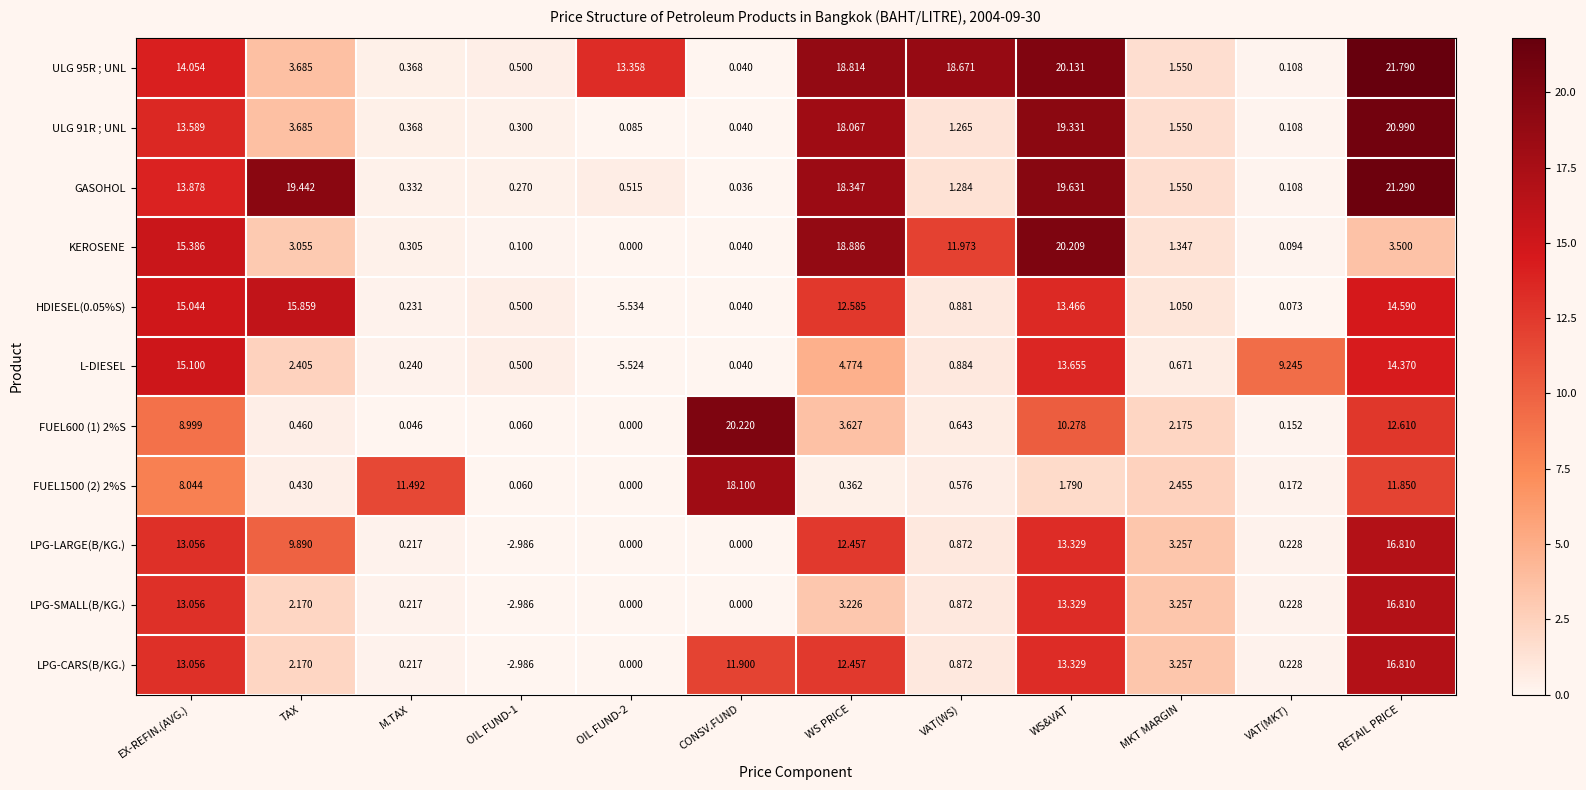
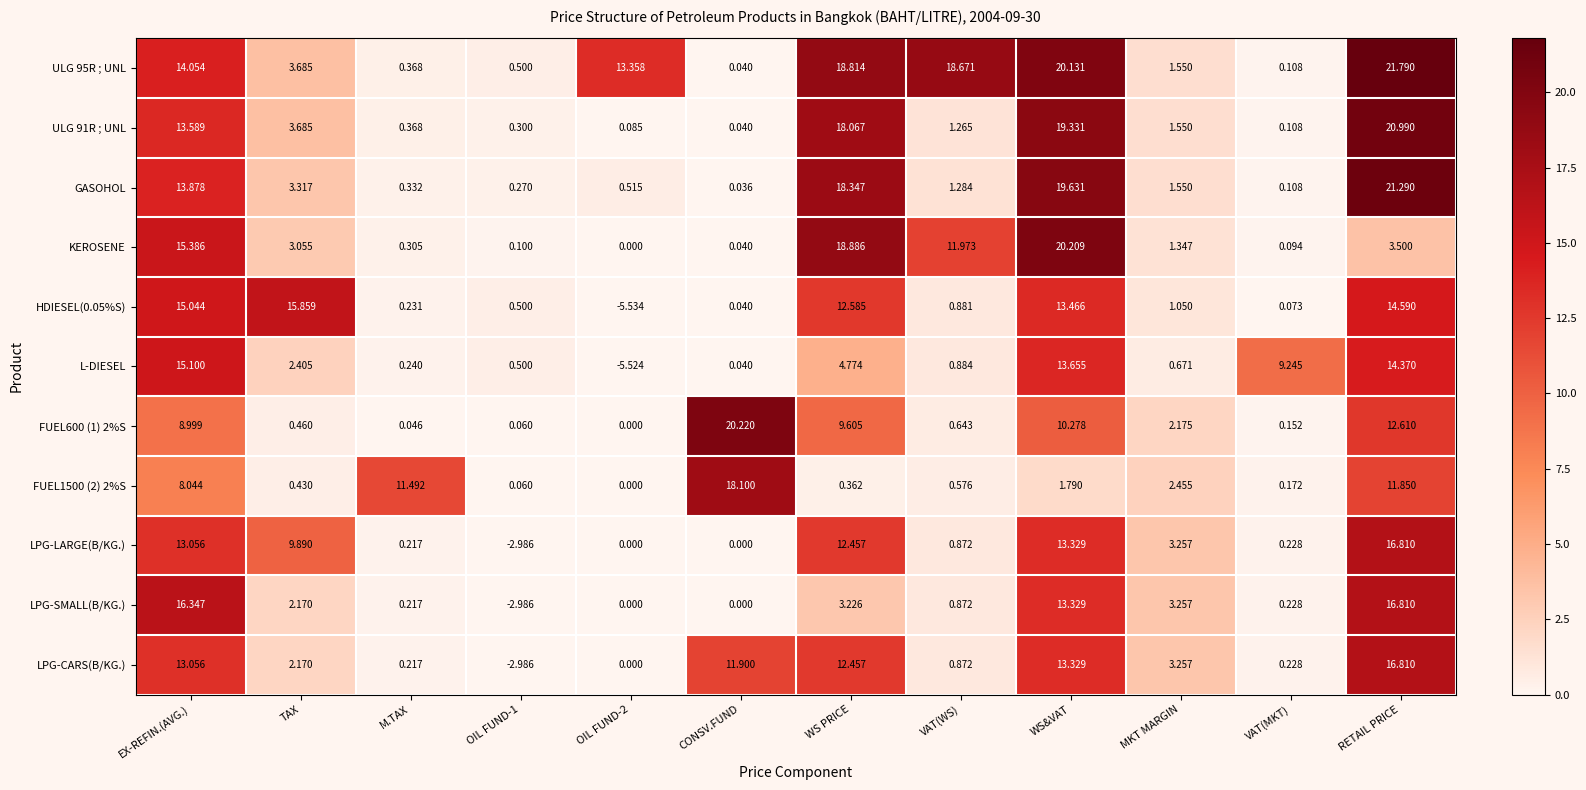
  {
    "ULG 95R ; UNL": {
      "EX-REFIN.(AVG.)": 14.054,
      "TAX": 3.685,
      "M.TAX": 0.368,
      "OIL FUND-1": 0.500,
      "OIL FUND-2": 13.358,
      "CONSV.FUND": 0.040,
      "WS PRICE": 18.814,
      "VAT(WS)": 18.671,
      "WS&VAT": 20.131,
      "MKT MARGIN": 1.550,
      "VAT(MKT)": 0.108,
      "RETAIL PRICE": 21.790
    },
    "ULG 91R ; UNL": {
      "EX-REFIN.(AVG.)": 13.589,
      "TAX": 3.685,
      "M.TAX": 0.368,
      "OIL FUND-1": 0.300,
      "OIL FUND-2": 0.085,
      "CONSV.FUND": 0.040,
      "WS PRICE": 18.067,
      "VAT(WS)": 1.265,
      "WS&VAT": 19.331,
      "MKT MARGIN": 1.550,
      "VAT(MKT)": 0.108,
      "RETAIL PRICE": 20.990
    },
    "GASOHOL": {
      "EX-REFIN.(AVG.)": 13.878,
-     "TAX": 19.442,
+     "TAX": 3.317,
      "M.TAX": 0.332,
      "OIL FUND-1": 0.270,
      "OIL FUND-2": 0.515,
      "CONSV.FUND": 0.036,
      "WS PRICE": 18.347,
      "VAT(WS)": 1.284,
      "WS&VAT": 19.631,
      "MKT MARGIN": 1.550,
      "VAT(MKT)": 0.108,
      "RETAIL PRICE": 21.290
    },
    "KEROSENE": {
      "EX-REFIN.(AVG.)": 15.386,
      "TAX": 3.055,
      "M.TAX": 0.305,
      "OIL FUND-1": 0.100,
      "OIL FUND-2": 0.000,
      "CONSV.FUND": 0.040,
      "WS PRICE": 18.886,
      "VAT(WS)": 11.973,
      "WS&VAT": 20.209,
      "MKT MARGIN": 1.347,
      "VAT(MKT)": 0.094,
      "RETAIL PRICE": 3.500
    },
    "HDIESEL(0.05%S)": {
      "EX-REFIN.(AVG.)": 15.044,
      "TAX": 15.859,
      "M.TAX": 0.231,
      "OIL FUND-1": 0.500,
      "OIL FUND-2": -5.534,
      "CONSV.FUND": 0.040,
      "WS PRICE": 12.585,
      "VAT(WS)": 0.881,
      "WS&VAT": 13.466,
      "MKT MARGIN": 1.050,
      "VAT(MKT)": 0.073,
      "RETAIL PRICE": 14.590
    },
    "L-DIESEL": {
      "EX-REFIN.(AVG.)": 15.100,
      "TAX": 2.405,
      "M.TAX": 0.240,
      "OIL FUND-1": 0.500,
      "OIL FUND-2": -5.524,
      "CONSV.FUND": 0.040,
      "WS PRICE": 4.774,
      "VAT(WS)": 0.884,
      "WS&VAT": 13.655,
      "MKT MARGIN": 0.671,
      "VAT(MKT)": 9.245,
      "RETAIL PRICE": 14.370
    },
    "FUEL600 (1) 2%S": {
      "EX-REFIN.(AVG.)": 8.999,
      "TAX": 0.460,
      "M.TAX": 0.046,
      "OIL FUND-1": 0.060,
      "OIL FUND-2": 0.000,
      "CONSV.FUND": 20.220,
-     "WS PRICE": 3.627,
+     "WS PRICE": 9.605,
      "VAT(WS)": 0.643,
      "WS&VAT": 10.278,
      "MKT MARGIN": 2.175,
      "VAT(MKT)": 0.152,
      "RETAIL PRICE": 12.610
    },
    "FUEL1500 (2) 2%S": {
      "EX-REFIN.(AVG.)": 8.044,
      "TAX": 0.430,
      "M.TAX": 11.492,
      "OIL FUND-1": 0.060,
      "OIL FUND-2": 0.000,
      "CONSV.FUND": 18.100,
      "WS PRICE": 0.362,
      "VAT(WS)": 0.576,
      "WS&VAT": 1.790,
      "MKT MARGIN": 2.455,
      "VAT(MKT)": 0.172,
      "RETAIL PRICE": 11.850
    },
    "LPG-LARGE(B/KG.)": {
      "EX-REFIN.(AVG.)": 13.056,
      "TAX": 9.890,
      "M.TAX": 0.217,
      "OIL FUND-1": -2.986,
      "OIL FUND-2": 0.000,
      "CONSV.FUND": 0.000,
      "WS PRICE": 12.457,
      "VAT(WS)": 0.872,
      "WS&VAT": 13.329,
      "MKT MARGIN": 3.257,
      "VAT(MKT)": 0.228,
      "RETAIL PRICE": 16.810
    },
    "LPG-SMALL(B/KG.)": {
-     "EX-REFIN.(AVG.)": 13.056,
+     "EX-REFIN.(AVG.)": 16.347,
      "TAX": 2.170,
      "M.TAX": 0.217,
      "OIL FUND-1": -2.986,
      "OIL FUND-2": 0.000,
      "CONSV.FUND": 0.000,
      "WS PRICE": 3.226,
      "VAT(WS)": 0.872,
      "WS&VAT": 13.329,
      "MKT MARGIN": 3.257,
      "VAT(MKT)": 0.228,
      "RETAIL PRICE": 16.810
    },
    "LPG-CARS(B/KG.)": {
      "EX-REFIN.(AVG.)": 13.056,
      "TAX": 2.170,
      "M.TAX": 0.217,
      "OIL FUND-1": -2.986,
      "OIL FUND-2": 0.000,
      "CONSV.FUND": 11.900,
      "WS PRICE": 12.457,
      "VAT(WS)": 0.872,
      "WS&VAT": 13.329,
      "MKT MARGIN": 3.257,
      "VAT(MKT)": 0.228,
      "RETAIL PRICE": 16.810
    }
  }
